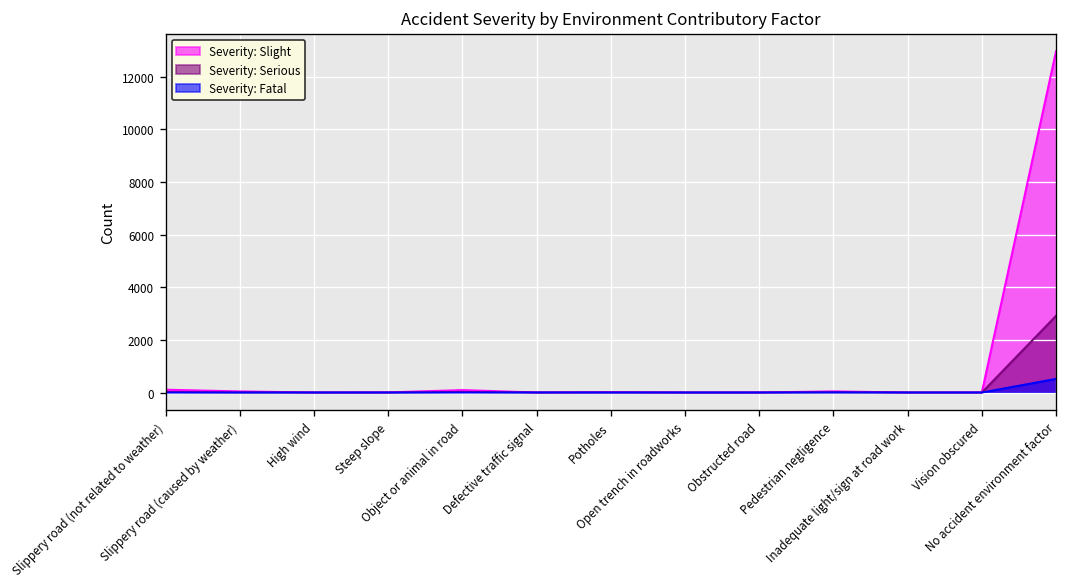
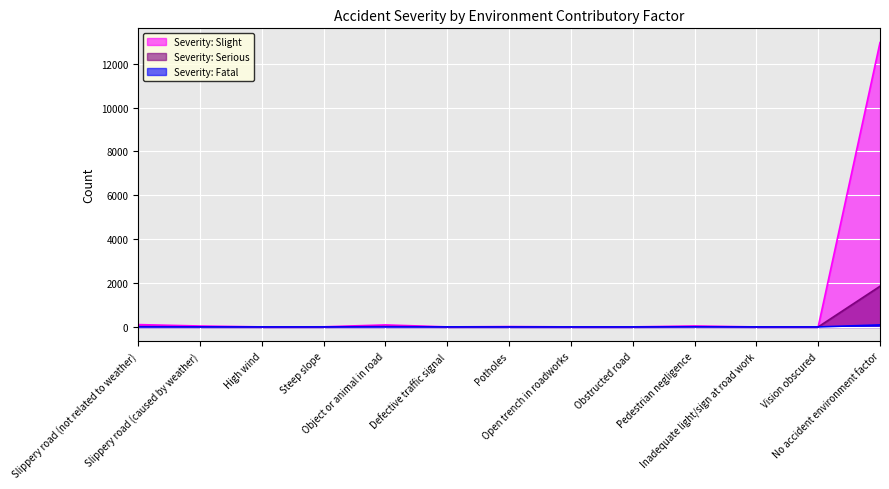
  {
    "Severity: Slight": {
      "No accident environment factor": 13000
    },
    "Severity: Serious": {
-     "No accident environment factor": 2900
+     "No accident environment factor": 1900
    },
    "Severity: Fatal": {
-     "No accident environment factor": 500
+     "No accident environment factor": 100
    }
  }
